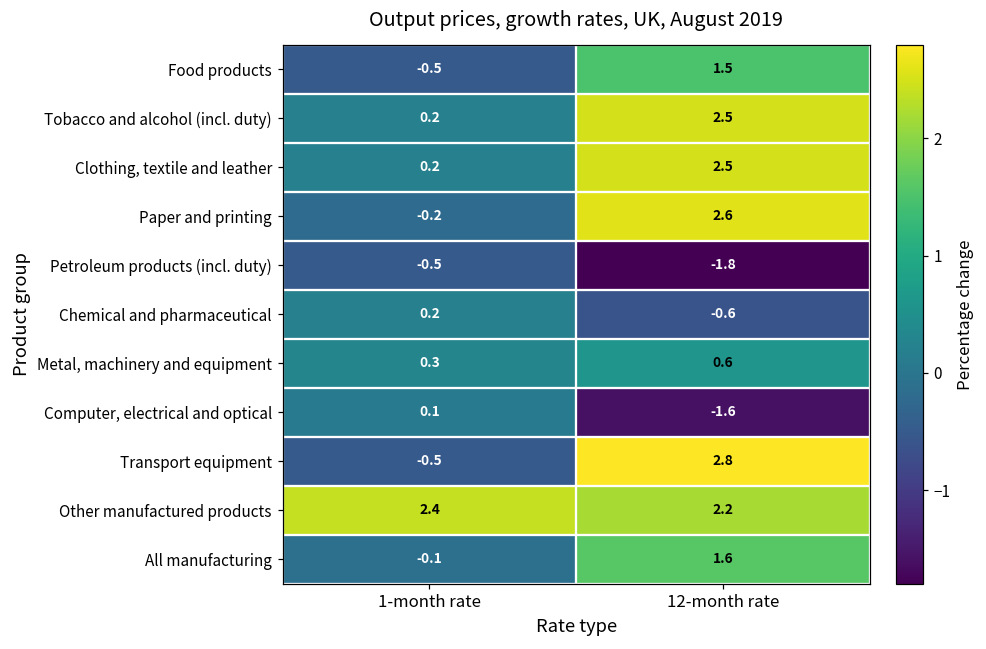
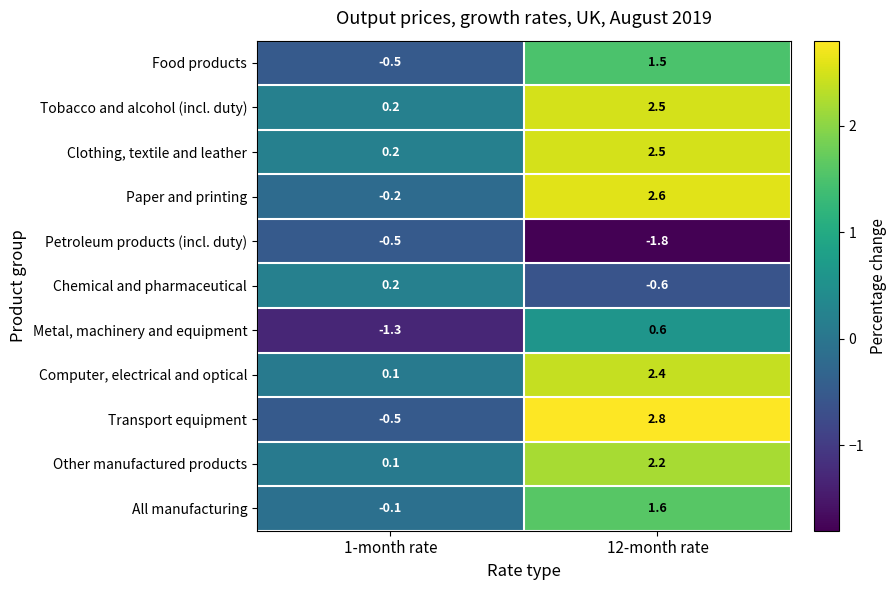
  {
    "Food products": {
      "1-month rate": -0.5,
      "12-month rate": 1.5
    },
    "Tobacco and alcohol (incl. duty)": {
      "1-month rate": 0.2,
      "12-month rate": 2.5
    },
    "Clothing, textile and leather": {
      "1-month rate": 0.2,
      "12-month rate": 2.5
    },
    "Paper and printing": {
      "1-month rate": -0.2,
      "12-month rate": 2.6
    },
    "Petroleum products (incl. duty)": {
      "1-month rate": -0.5,
      "12-month rate": -1.8
    },
    "Chemical and pharmaceutical": {
      "1-month rate": 0.2,
      "12-month rate": -0.6
    },
    "Metal, machinery and equipment": {
-     "1-month rate": 0.3,
+     "1-month rate": -1.3,
      "12-month rate": 0.6
    },
    "Computer, electrical and optical": {
      "1-month rate": 0.1,
-     "12-month rate": -1.6
+     "12-month rate": 2.4
    },
    "Transport equipment": {
      "1-month rate": -0.5,
      "12-month rate": 2.8
    },
    "Other manufactured products": {
-     "1-month rate": 2.4,
+     "1-month rate": 0.1,
      "12-month rate": 2.2
    },
    "All manufacturing": {
      "1-month rate": -0.1,
      "12-month rate": 1.6
    }
  }
